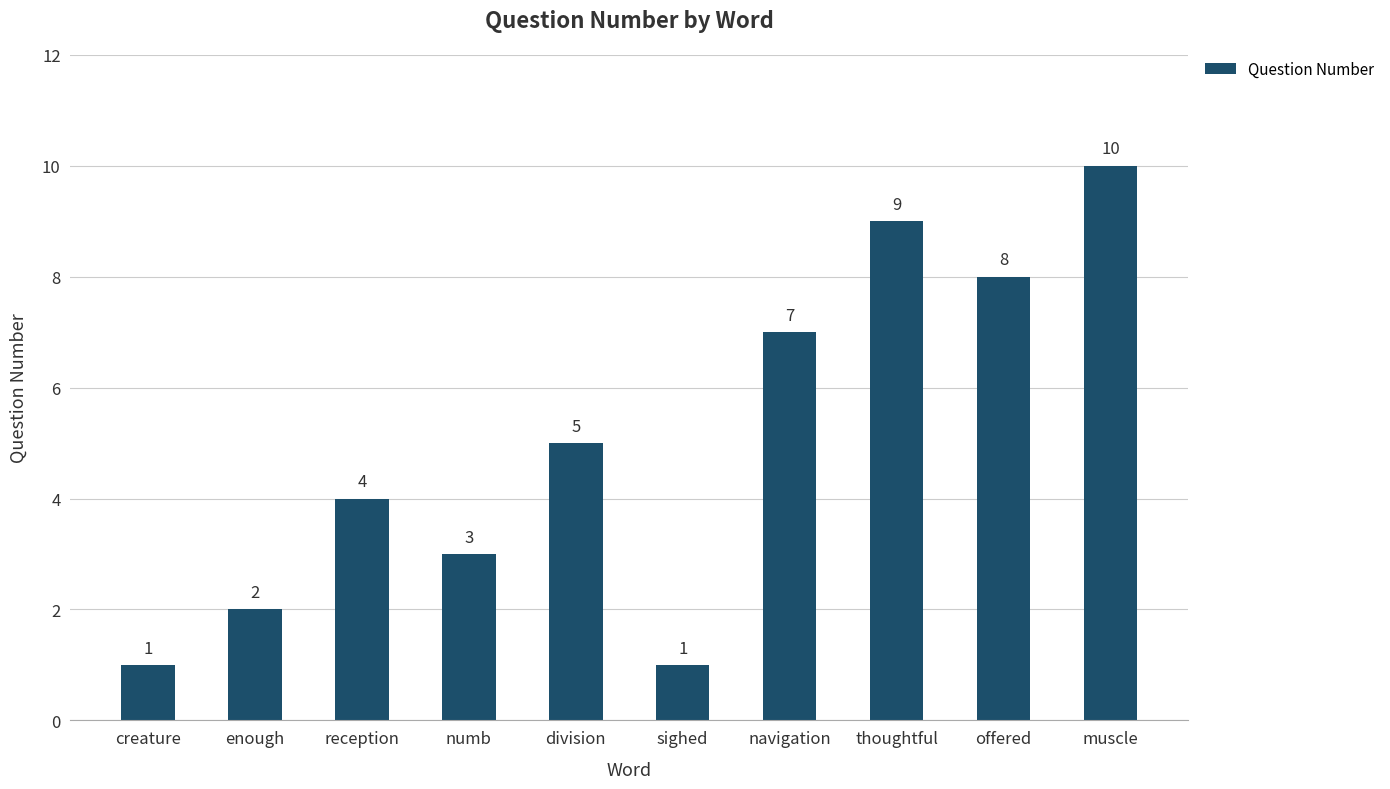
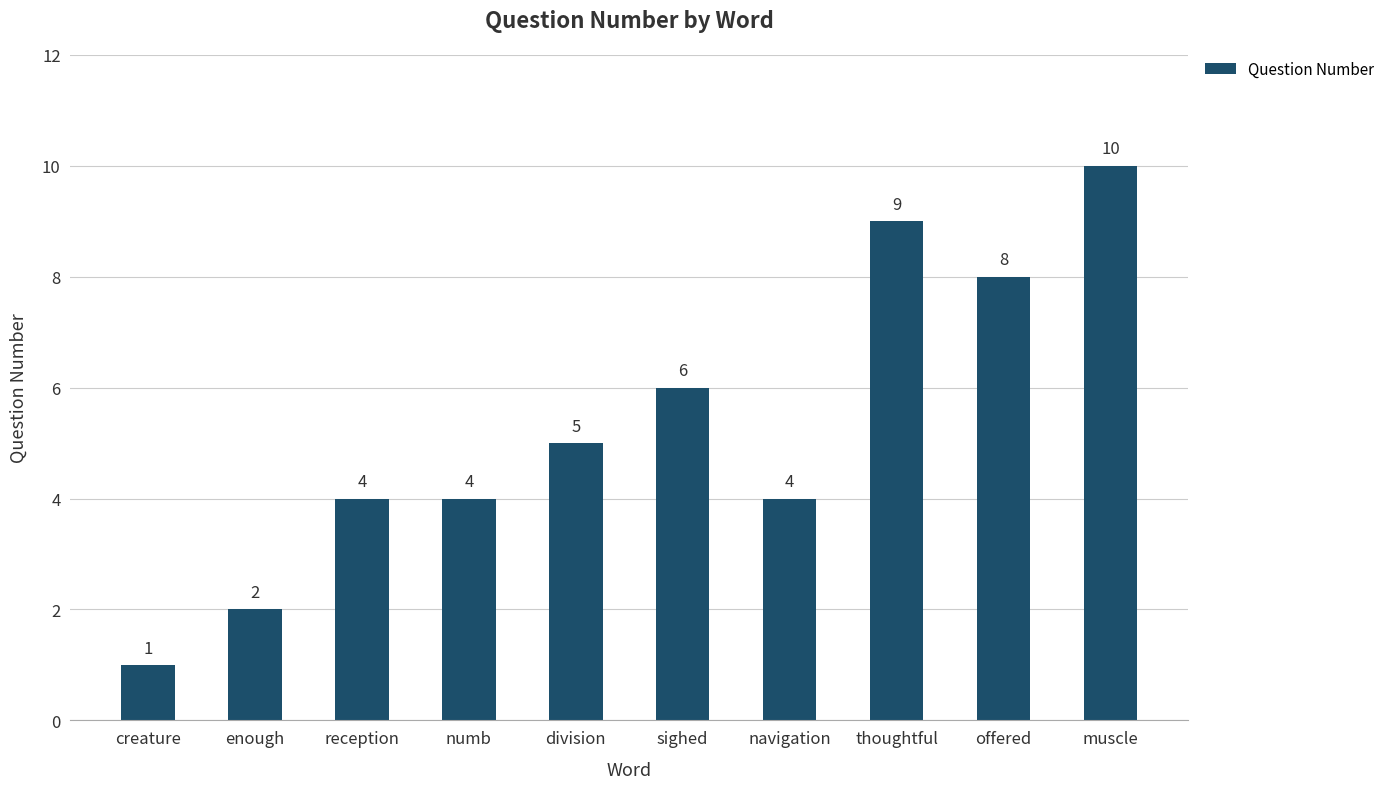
  {
    "creature": 1,
    "enough": 2,
    "reception": 4,
-   "numb": 3,
+   "numb": 4,
    "division": 5,
-   "sighed": 1,
-   "navigation": 7,
+   "sighed": 6,
+   "navigation": 4,
    "thoughtful": 9,
    "offered": 8,
    "muscle": 10
  }
